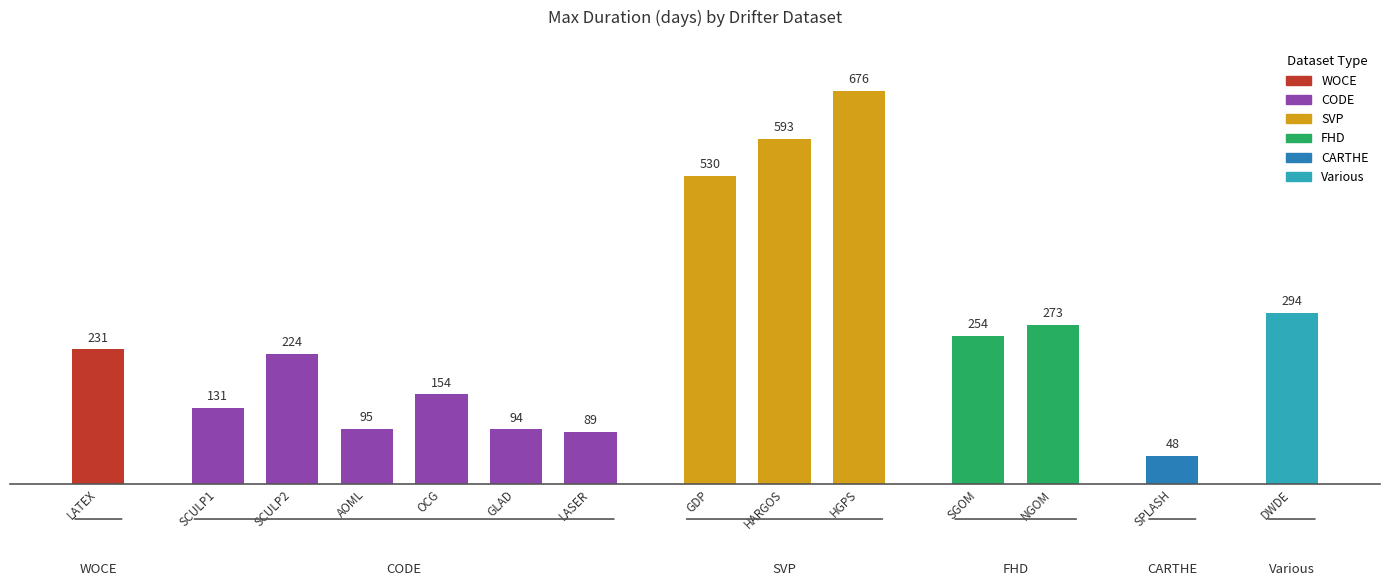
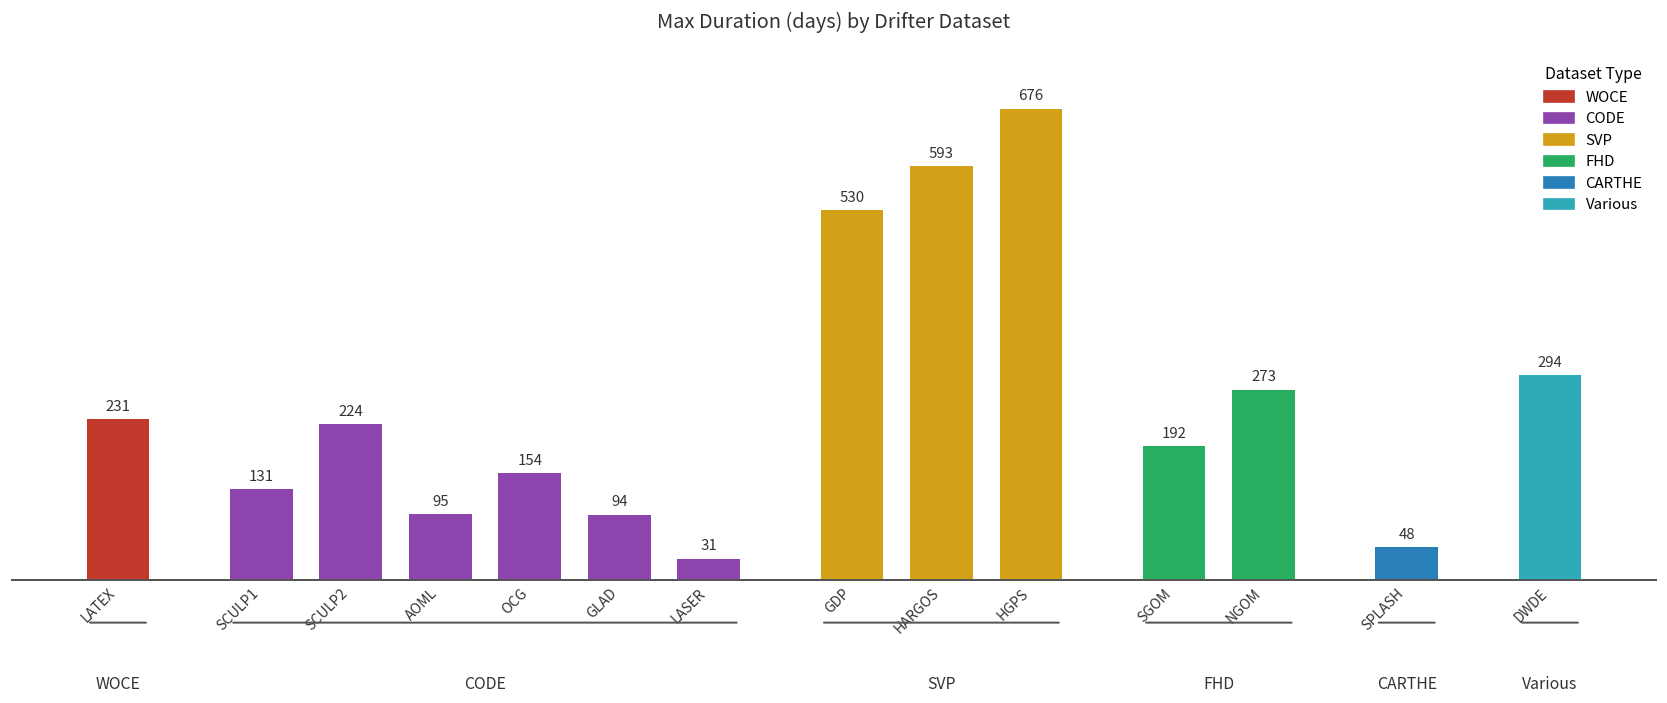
  {
    "LATEX": 231,
    "SCULP1": 131,
    "SCULP2": 224,
    "AOML": 95,
    "OCG": 154,
    "GLAD": 94,
-   "LASER": 89,
+   "LASER": 31,
    "GDP": 530,
    "HARGOS": 593,
    "HGPS": 676,
-   "SGOM": 254,
+   "SGOM": 192,
    "NGOM": 273,
    "SPLASH": 48,
    "DWDE": 294
  }
